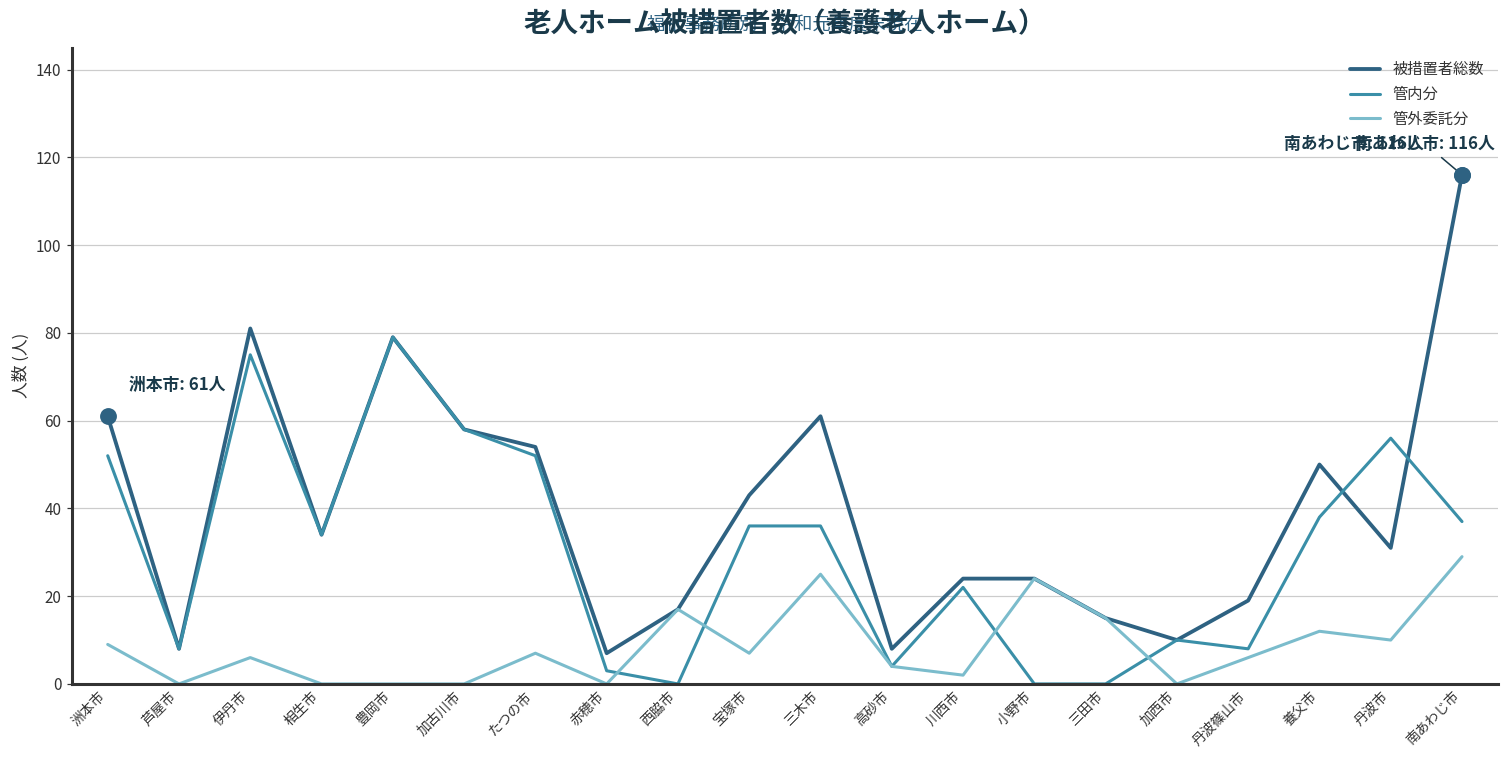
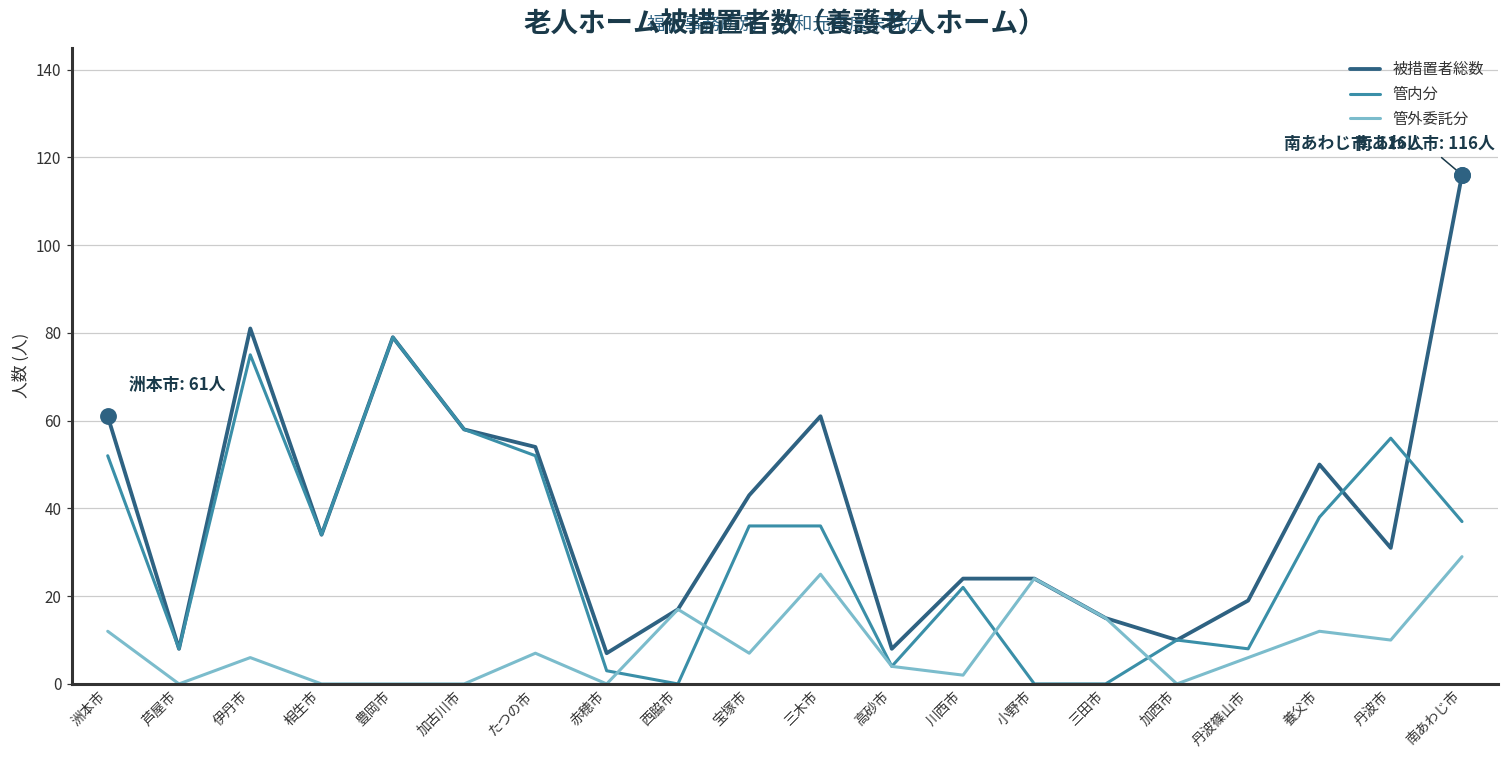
  {
    "管内分": {
      "洲本市": 52,
      "伊丹市": 75,
      "たつの市": 52,
      "赤穂市": 3,
      "西脇市": 0,
      "宝塚市": 36,
      "三木市": 36,
      "川西市": 22,
      "小野市": 0,
      "三田市": 0,
      "丹波篠山市": 8,
      "養父市": 38,
      "丹波市": 56,
      "南あわじ市": 37
    },
    "管外委託分": {
-     "洲本市": 9,
+     "洲本市": 12,
      "芦屋市": 0,
      "伊丹市": 6,
      "相生市": 0,
      "豊岡市": 0,
      "加古川市": 0,
      "たつの市": 7,
      "赤穂市": 0,
      "宝塚市": 7,
      "三木市": 25,
      "川西市": 2,
      "加西市": 0,
      "丹波篠山市": 6,
      "養父市": 12,
      "丹波市": 10,
      "南あわじ市": 29
    }
  }
